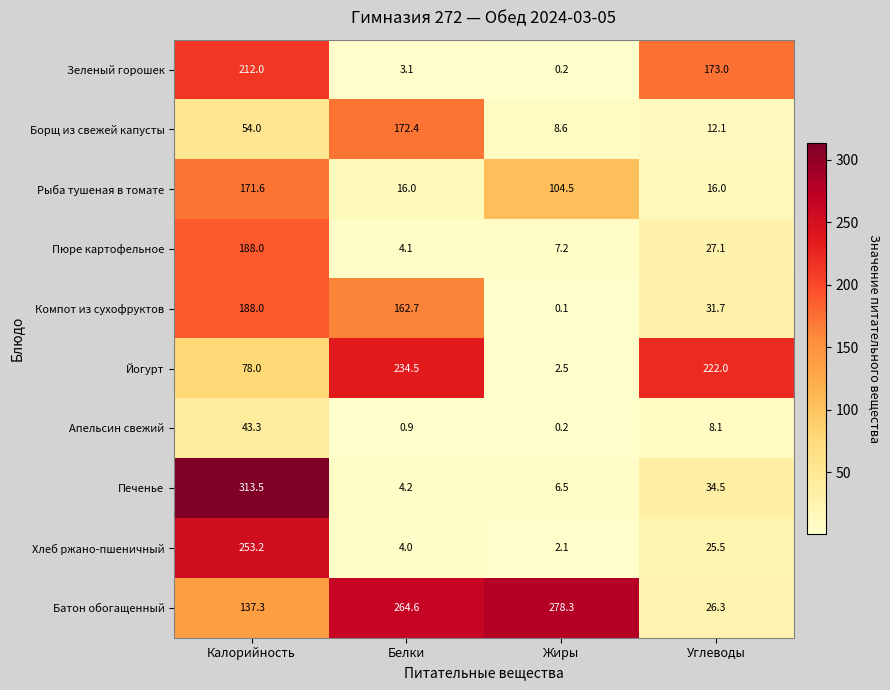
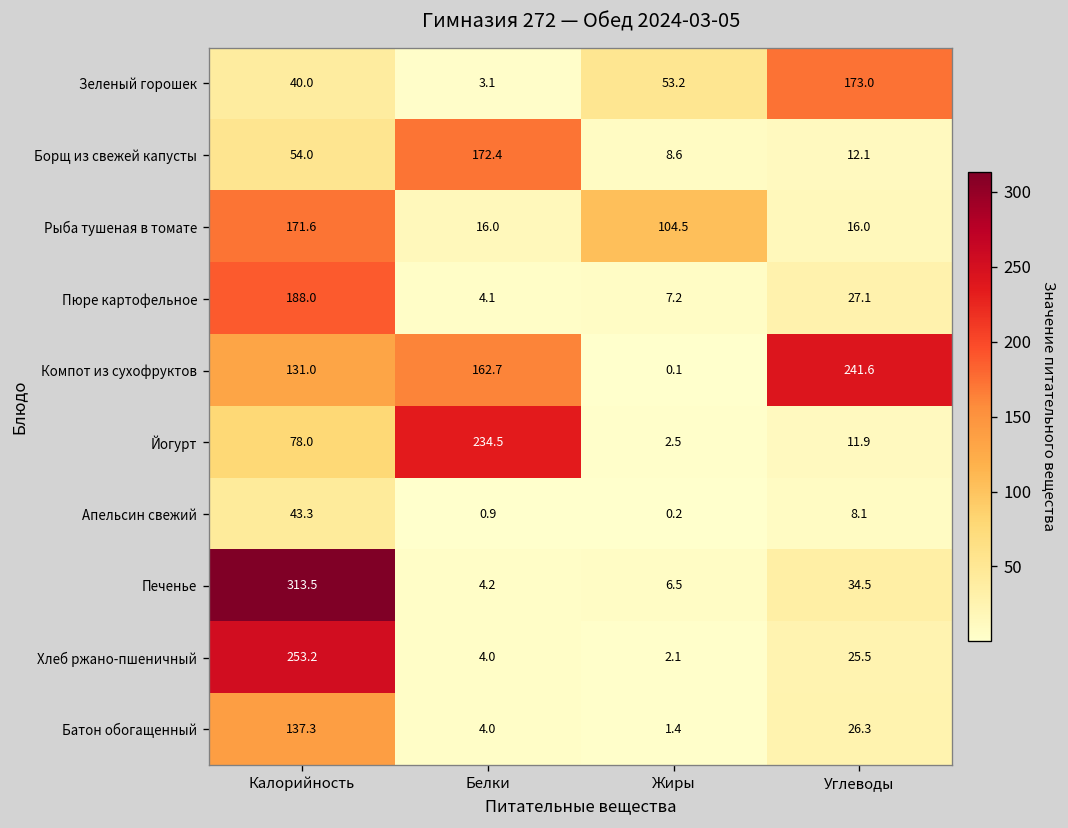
  {
    "Зеленый горошек": {
-     "Калорийность": 212.0,
+     "Калорийность": 40.0,
      "Белки": 3.1,
-     "Жиры": 0.2,
+     "Жиры": 53.2,
      "Углеводы": 173.0
    },
    "Борщ из свежей капусты": {
      "Калорийность": 54.0,
      "Белки": 172.4,
      "Жиры": 8.6,
      "Углеводы": 12.1
    },
    "Рыба тушеная в томате": {
      "Калорийность": 171.6,
      "Белки": 16.0,
      "Жиры": 104.5,
      "Углеводы": 16.0
    },
    "Пюре картофельное": {
      "Калорийность": 188.0,
      "Белки": 4.1,
      "Жиры": 7.2,
      "Углеводы": 27.1
    },
    "Компот из сухофруктов": {
-     "Калорийность": 188.0,
+     "Калорийность": 131.0,
      "Белки": 162.7,
      "Жиры": 0.1,
-     "Углеводы": 31.7
+     "Углеводы": 241.6
    },
    "Йогурт": {
      "Калорийность": 78.0,
      "Белки": 234.5,
      "Жиры": 2.5,
-     "Углеводы": 222.0
+     "Углеводы": 11.9
    },
    "Апельсин свежий": {
      "Калорийность": 43.3,
      "Белки": 0.9,
      "Жиры": 0.2,
      "Углеводы": 8.1
    },
    "Печенье": {
      "Калорийность": 313.5,
      "Белки": 4.2,
      "Жиры": 6.5,
      "Углеводы": 34.5
    },
    "Хлеб ржано-пшеничный": {
      "Калорийность": 253.2,
      "Белки": 4.0,
      "Жиры": 2.1,
      "Углеводы": 25.5
    },
    "Батон обогащенный": {
      "Калорийность": 137.3,
-     "Белки": 264.6,
-     "Жиры": 278.3,
+     "Белки": 4.0,
+     "Жиры": 1.4,
      "Углеводы": 26.3
    }
  }
